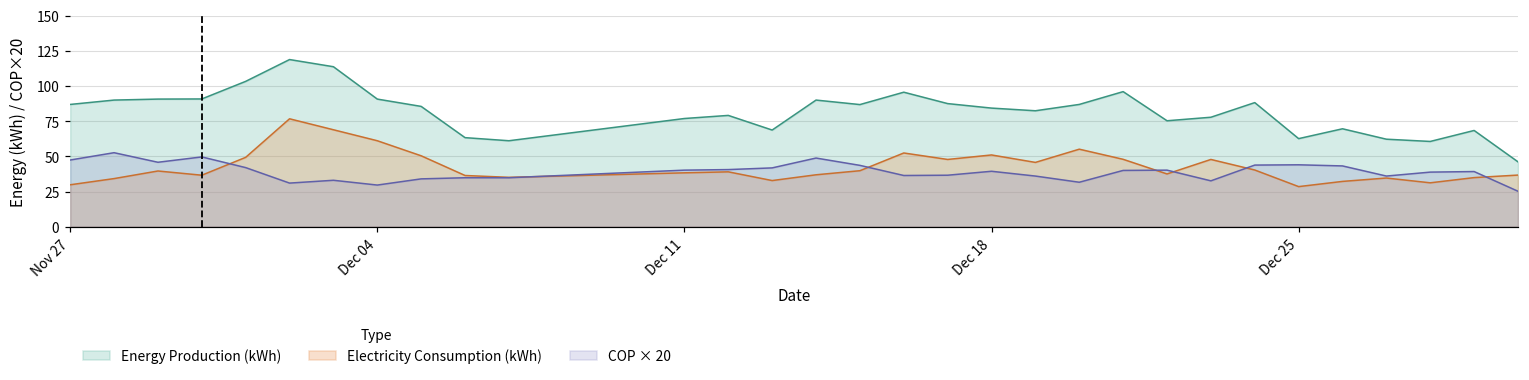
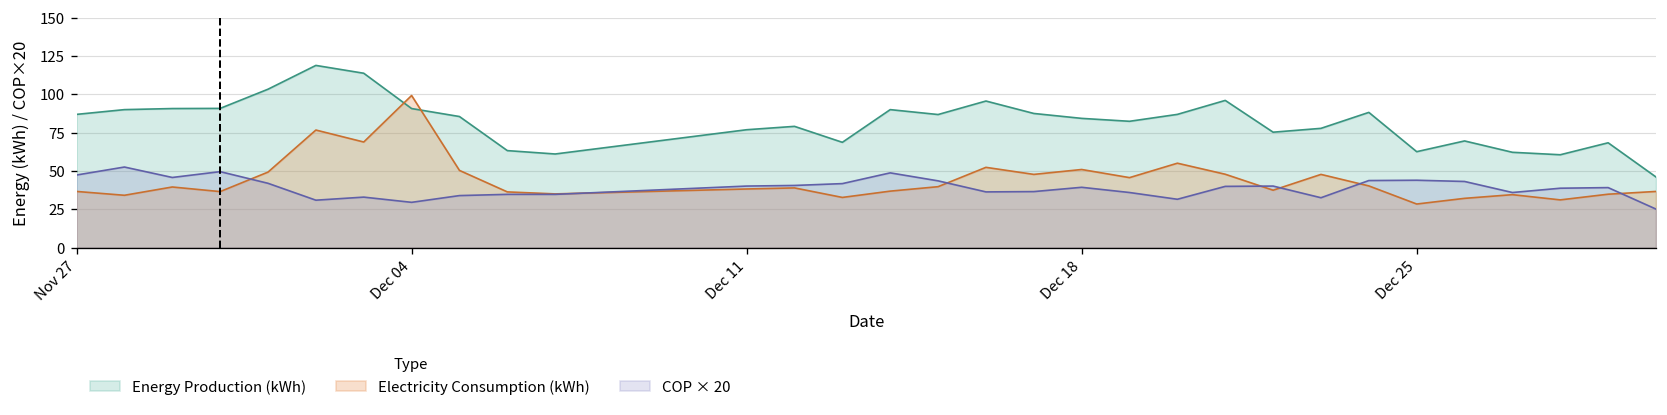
  {
    "Electricity Consumption (kWh)": {
-     "Nov 27": 30,
-     "Dec 04": 61,
+     "Nov 27": 37,
+     "Dec 04": 99,
      "Dec 18": 51,
      "Dec 25": 29
    }
  }
